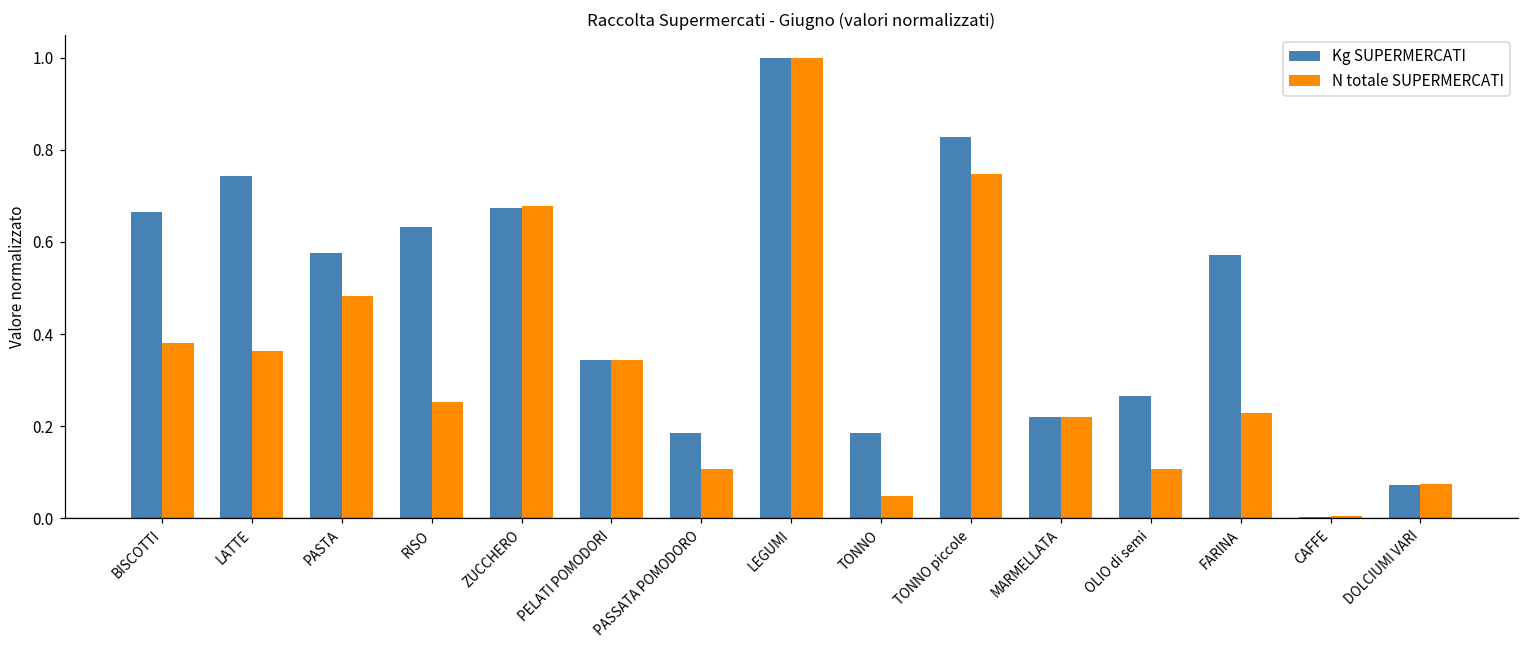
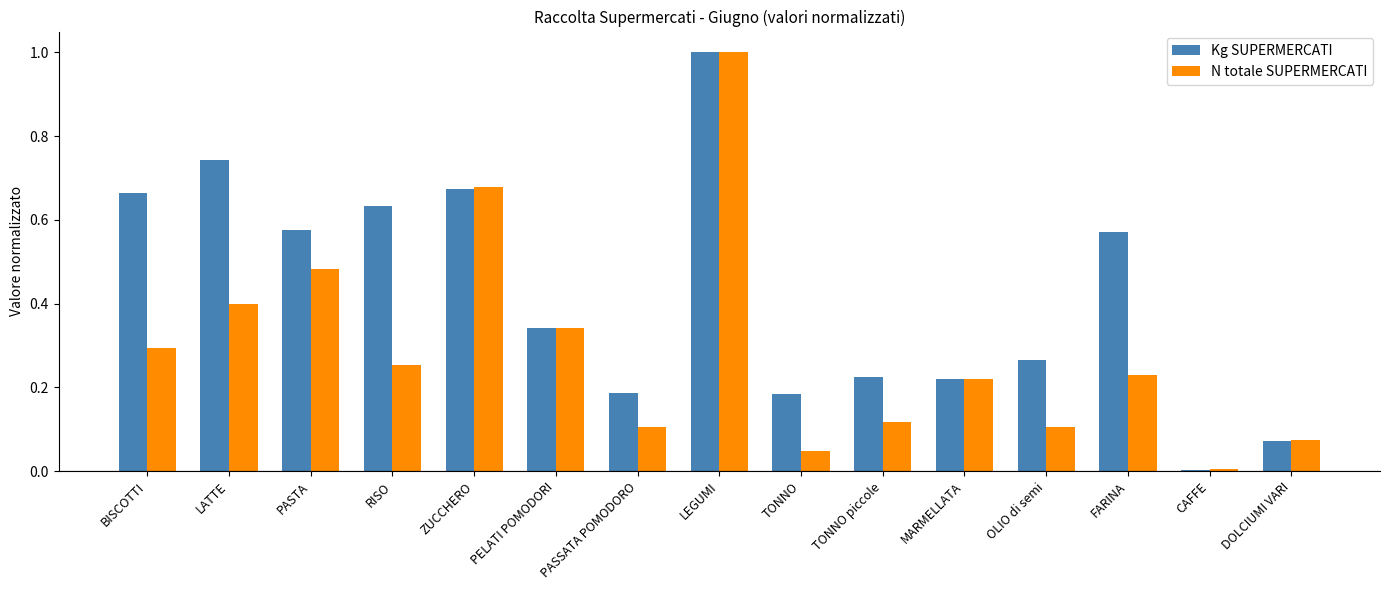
  {
    "Kg SUPERMERCATI": {
      "BISCOTTI": 0.66,
      "LATTE": 0.74,
      "PASTA": 0.58,
      "RISO": 0.63,
      "ZUCCHERO": 0.67,
      "PELATI POMODORI": 0.34,
      "PASSATA POMODORO": 0.19,
      "LEGUMI": 1.00,
      "TONNO": 0.18,
-     "TONNO piccole": 0.83,
+     "TONNO piccole": 0.22,
      "MARMELLATA": 0.22,
      "OLIO di semi": 0.27,
      "FARINA": 0.57,
      "DOLCIUMI VARI": 0.07
    },
    "N totale SUPERMERCATI": {
-     "BISCOTTI": 0.38,
-     "LATTE": 0.36,
+     "BISCOTTI": 0.29,
+     "LATTE": 0.40,
      "PASTA": 0.48,
      "RISO": 0.25,
      "ZUCCHERO": 0.68,
      "PELATI POMODORI": 0.34,
      "PASSATA POMODORO": 0.11,
      "LEGUMI": 1.00,
      "TONNO": 0.05,
-     "TONNO piccole": 0.75,
+     "TONNO piccole": 0.12,
      "MARMELLATA": 0.22,
      "OLIO di semi": 0.11,
      "FARINA": 0.23,
      "DOLCIUMI VARI": 0.07
    }
  }
